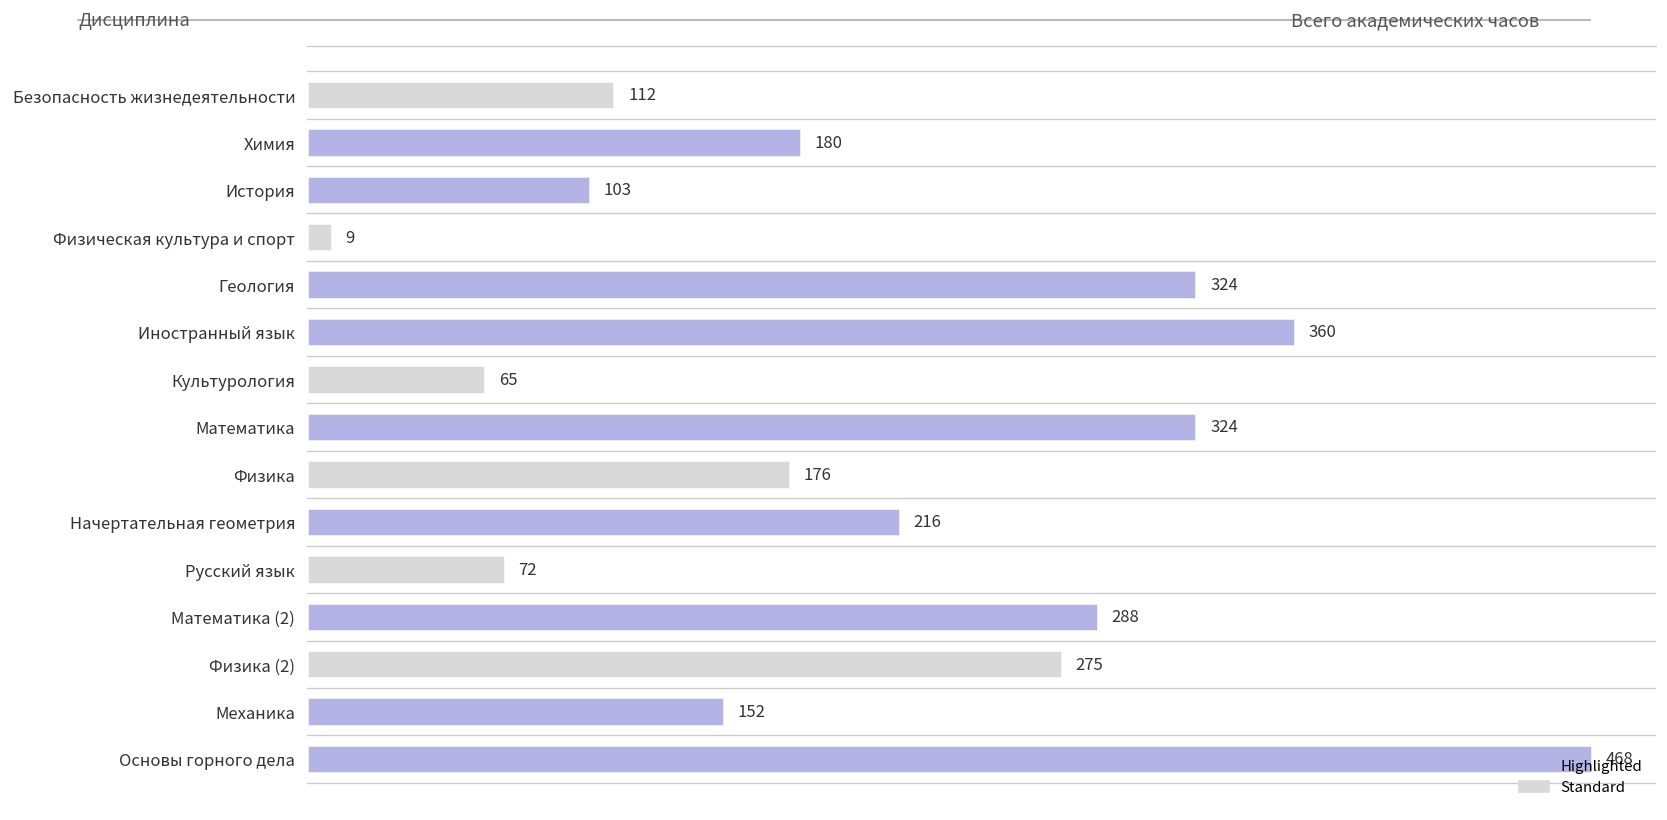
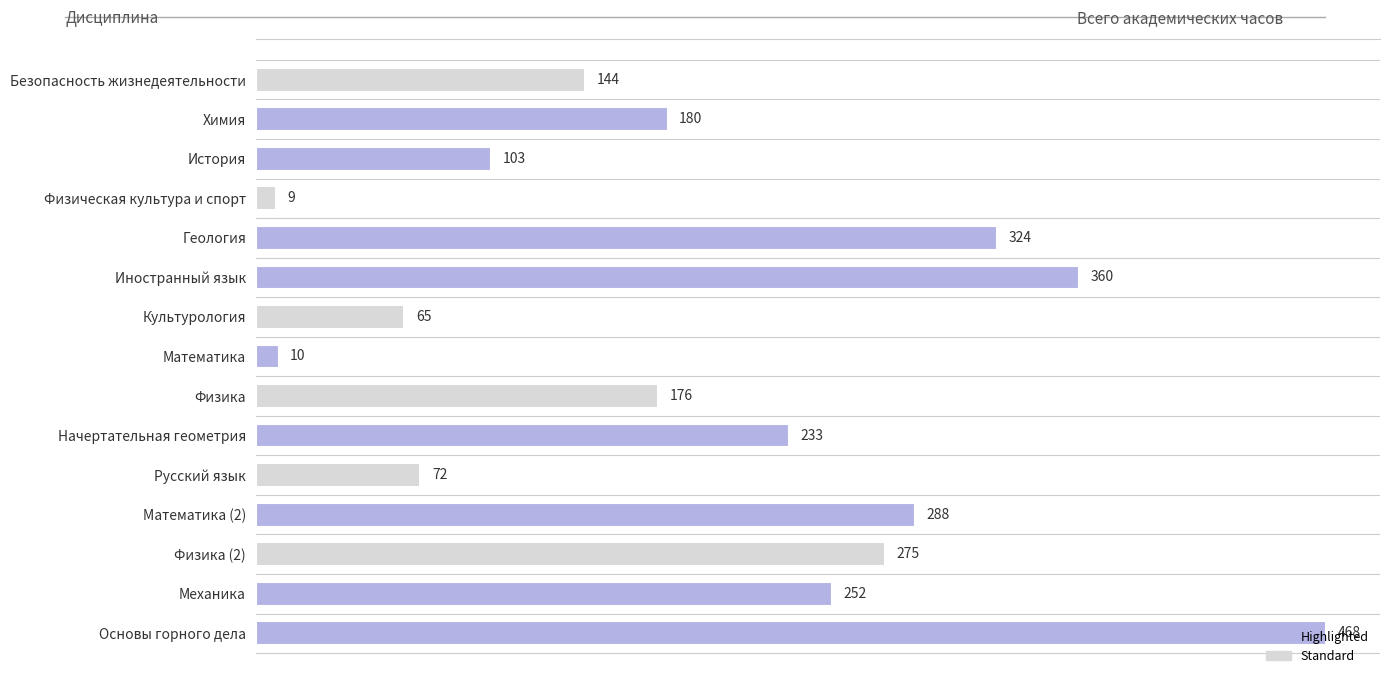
  {
-   "Безопасность жизнедеятельности": 112,
+   "Безопасность жизнедеятельности": 144,
    "Химия": 180,
    "История": 103,
    "Физическая культура и спорт": 9,
    "Геология": 324,
    "Иностранный язык": 360,
    "Культурология": 65,
-   "Математика": 324,
+   "Математика": 10,
    "Физика": 176,
-   "Начертательная геометрия": 216,
+   "Начертательная геометрия": 233,
    "Русский язык": 72,
    "Математика (2)": 288,
    "Физика (2)": 275,
-   "Механика": 152,
+   "Механика": 252,
    "Основы горного дела": 468
  }
